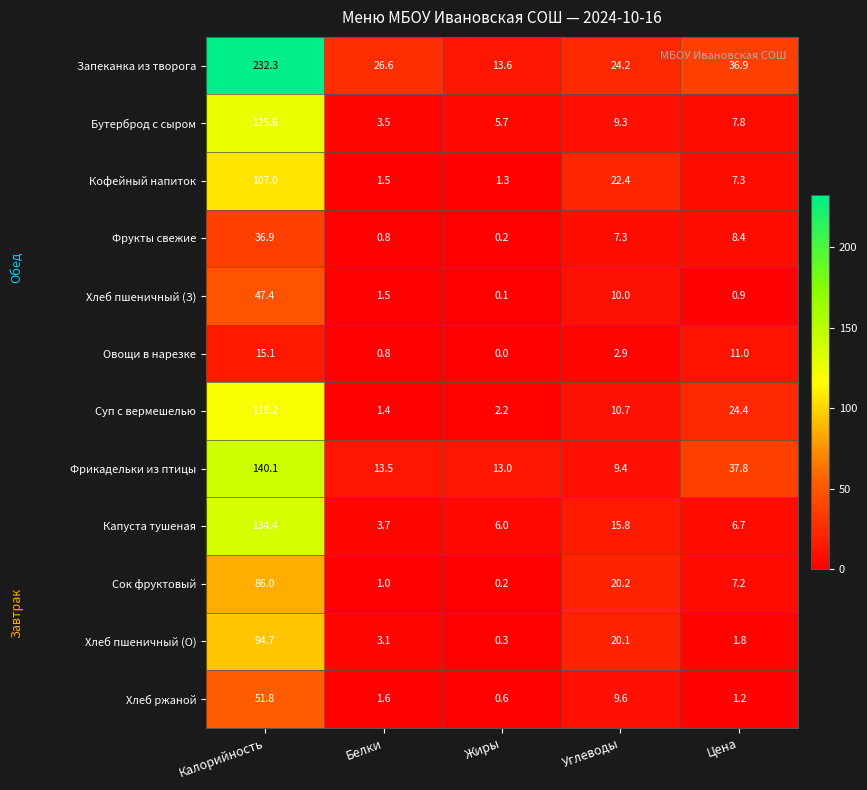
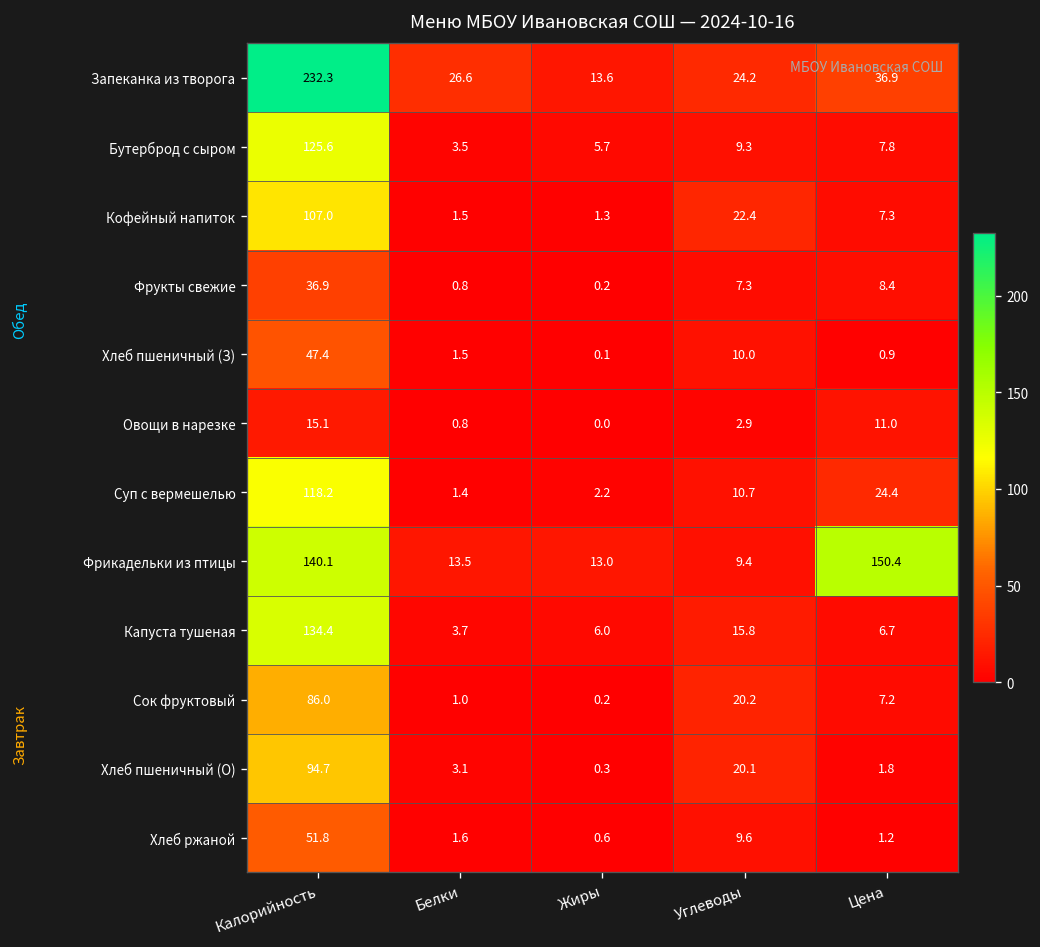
  {
    "Запеканка из творога": {
      "Калорийность": 232.3,
      "Белки": 26.6,
      "Жиры": 13.6,
      "Углеводы": 24.2
    },
    "Бутерброд с сыром": {
      "Калорийность": 125.6,
      "Белки": 3.5,
      "Жиры": 5.7,
      "Углеводы": 9.3,
      "Цена": 7.8
    },
    "Кофейный напиток": {
      "Калорийность": 107.0,
      "Белки": 1.5,
      "Жиры": 1.3,
      "Углеводы": 22.4,
      "Цена": 7.3
    },
    "Фрукты свежие": {
      "Калорийность": 36.9,
      "Белки": 0.8,
      "Жиры": 0.2,
      "Углеводы": 7.3,
      "Цена": 8.4
    },
    "Хлеб пшеничный (З)": {
      "Калорийность": 47.4,
      "Белки": 1.5,
      "Жиры": 0.1,
      "Углеводы": 10.0,
      "Цена": 0.9
    },
    "Овощи в нарезке": {
      "Калорийность": 15.1,
      "Белки": 0.8,
      "Жиры": 0.0,
      "Углеводы": 2.9,
      "Цена": 11.0
    },
    "Суп с вермешелью": {
      "Калорийность": 118.2,
      "Белки": 1.4,
      "Жиры": 2.2,
      "Углеводы": 10.7,
      "Цена": 24.4
    },
    "Фрикадельки из птицы": {
      "Калорийность": 140.1,
      "Белки": 13.5,
      "Жиры": 13.0,
      "Углеводы": 9.4,
-     "Цена": 37.8
+     "Цена": 150.4
    },
    "Капуста тушеная": {
      "Калорийность": 134.4,
      "Белки": 3.7,
      "Жиры": 6.0,
      "Углеводы": 15.8,
      "Цена": 6.7
    },
    "Сок фруктовый": {
      "Калорийность": 86.0,
      "Белки": 1.0,
      "Жиры": 0.2,
      "Углеводы": 20.2,
      "Цена": 7.2
    },
    "Хлеб пшеничный (О)": {
      "Калорийность": 94.7,
      "Белки": 3.1,
      "Жиры": 0.3,
      "Углеводы": 20.1,
      "Цена": 1.8
    },
    "Хлеб ржаной": {
      "Калорийность": 51.8,
      "Белки": 1.6,
      "Жиры": 0.6,
      "Углеводы": 9.6,
      "Цена": 1.2
    }
  }
